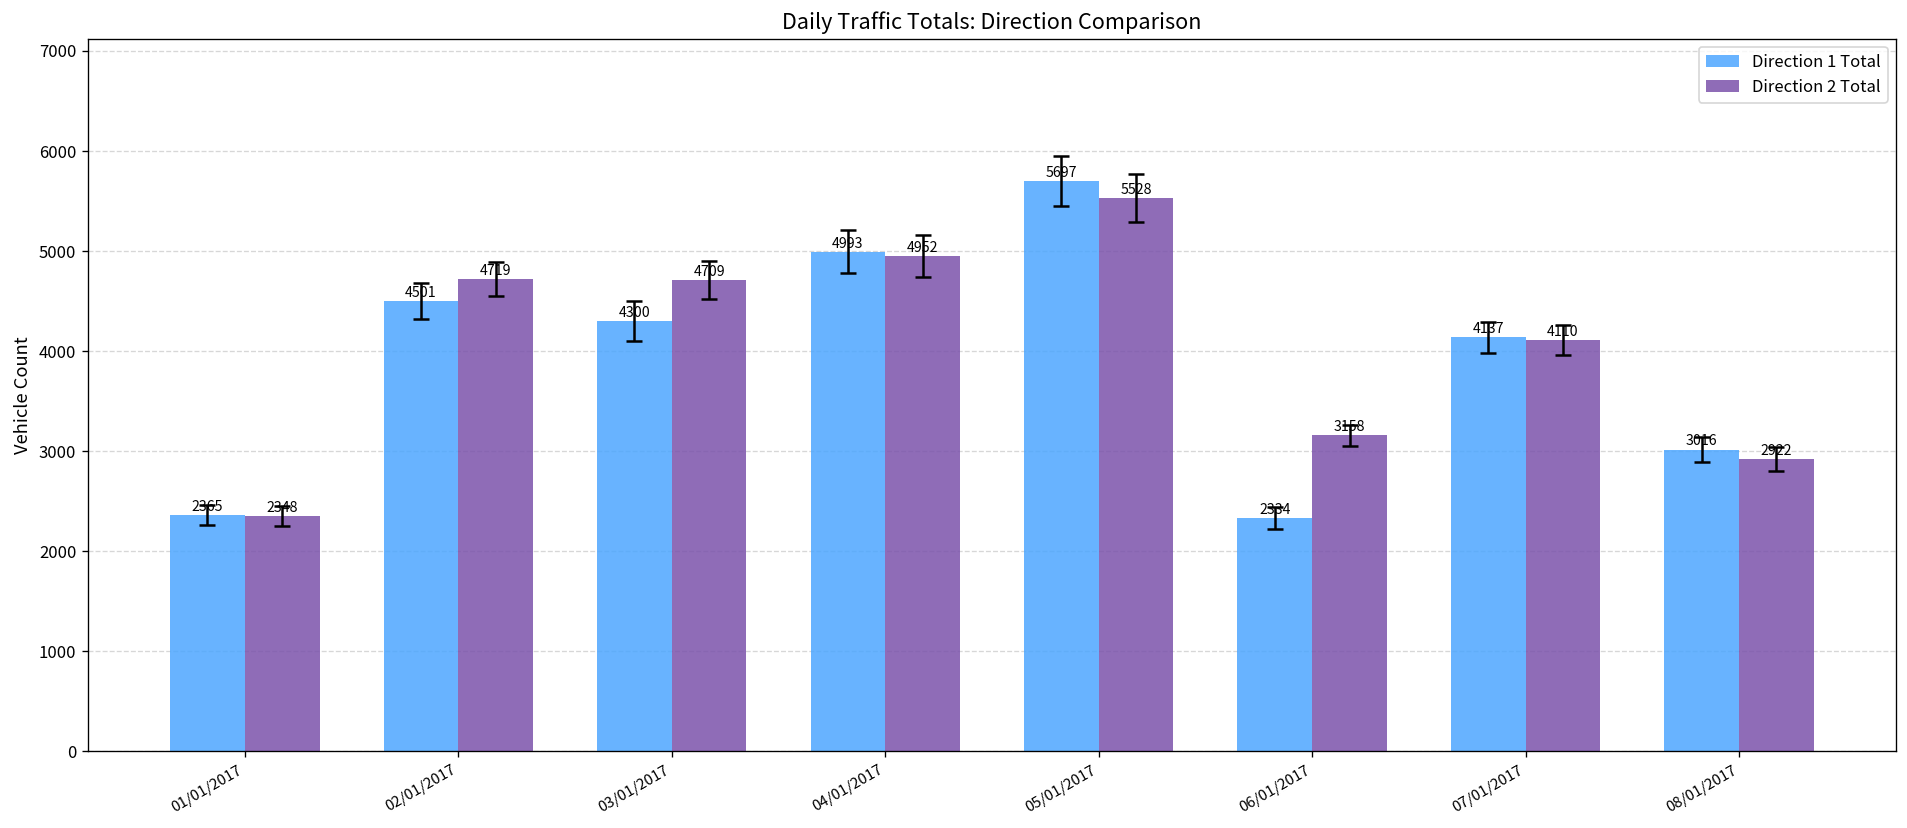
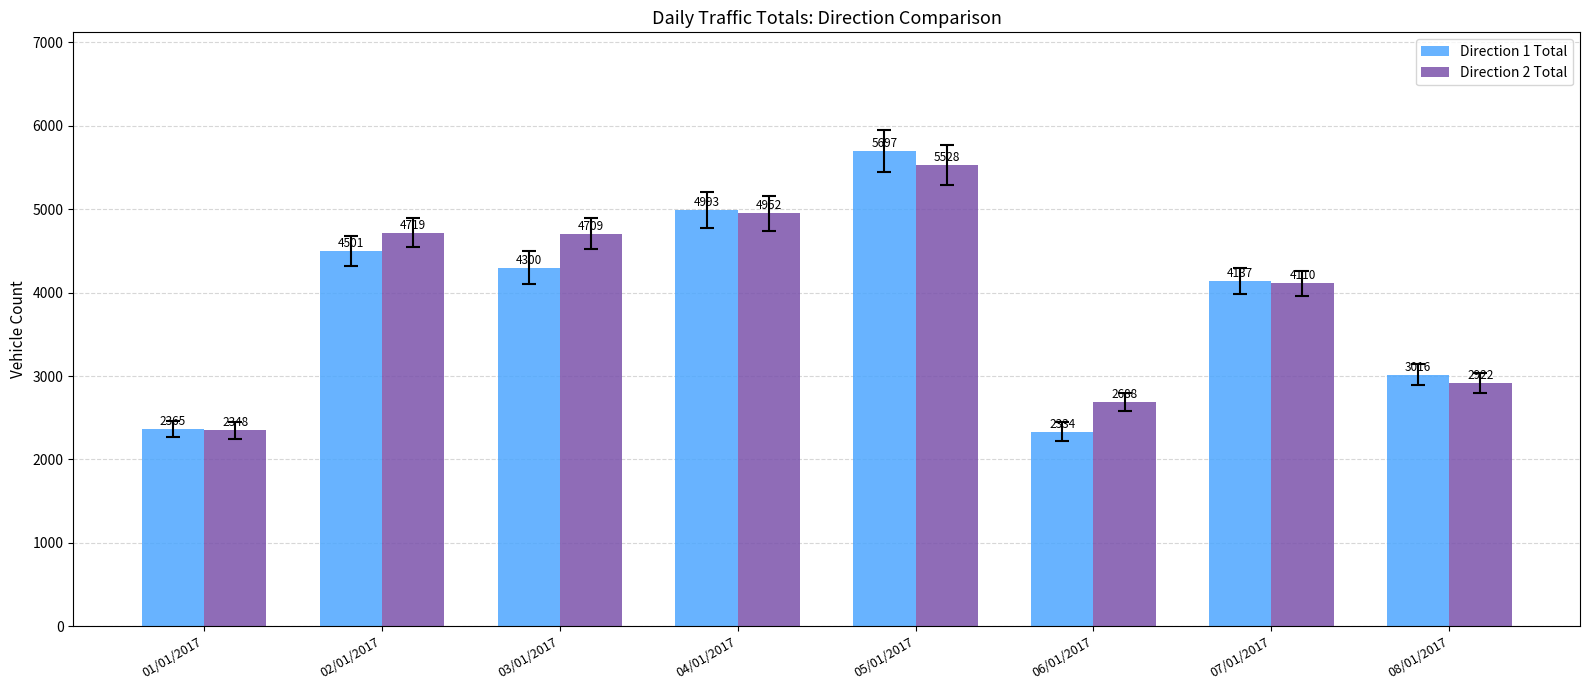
  {
    "Direction 1 Total": {
      "03/01/2017": 4300,
      "04/01/2017": 4993,
      "05/01/2017": 5697
    },
    "Direction 2 Total": {
      "04/01/2017": 4952,
      "05/01/2017": 5528,
-     "06/01/2017": 3158
+     "06/01/2017": 2688
    }
  }
